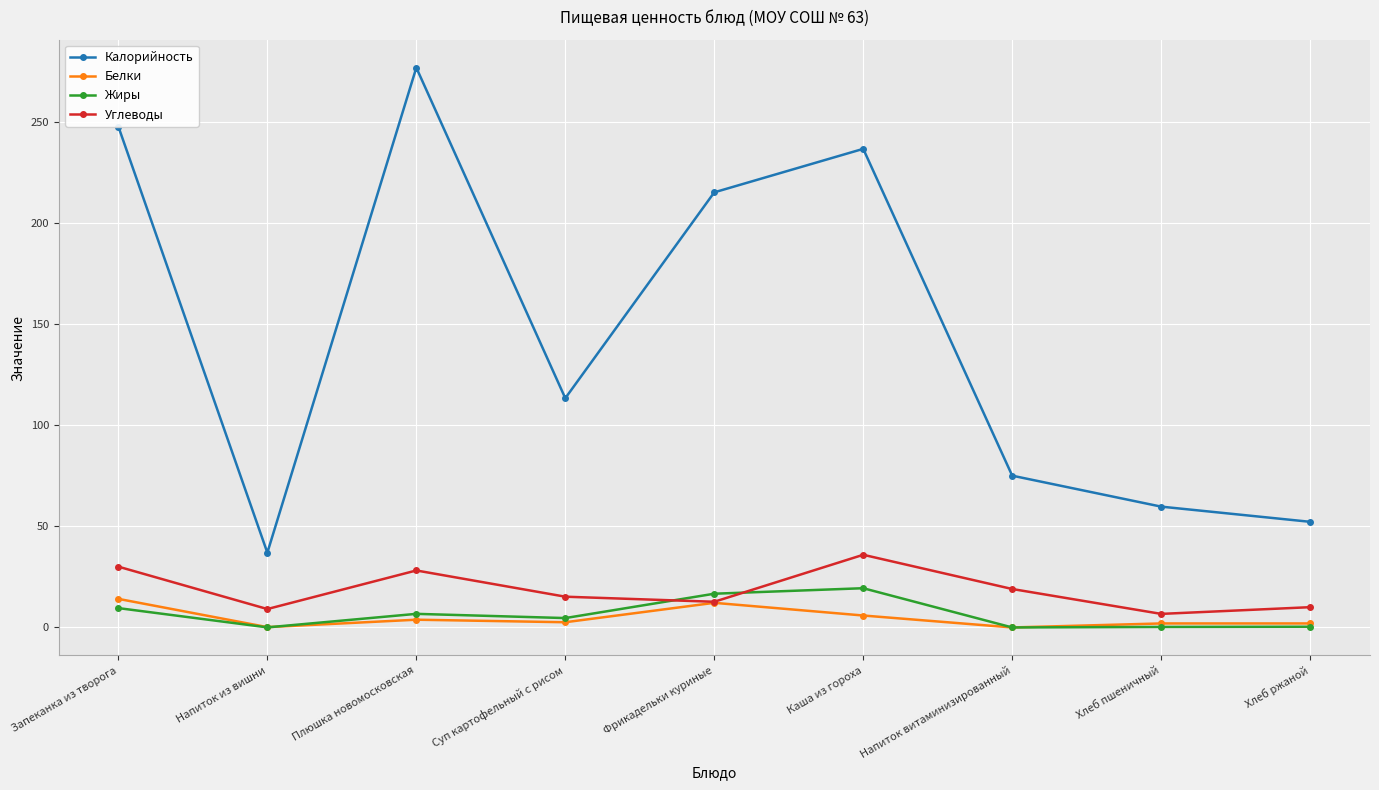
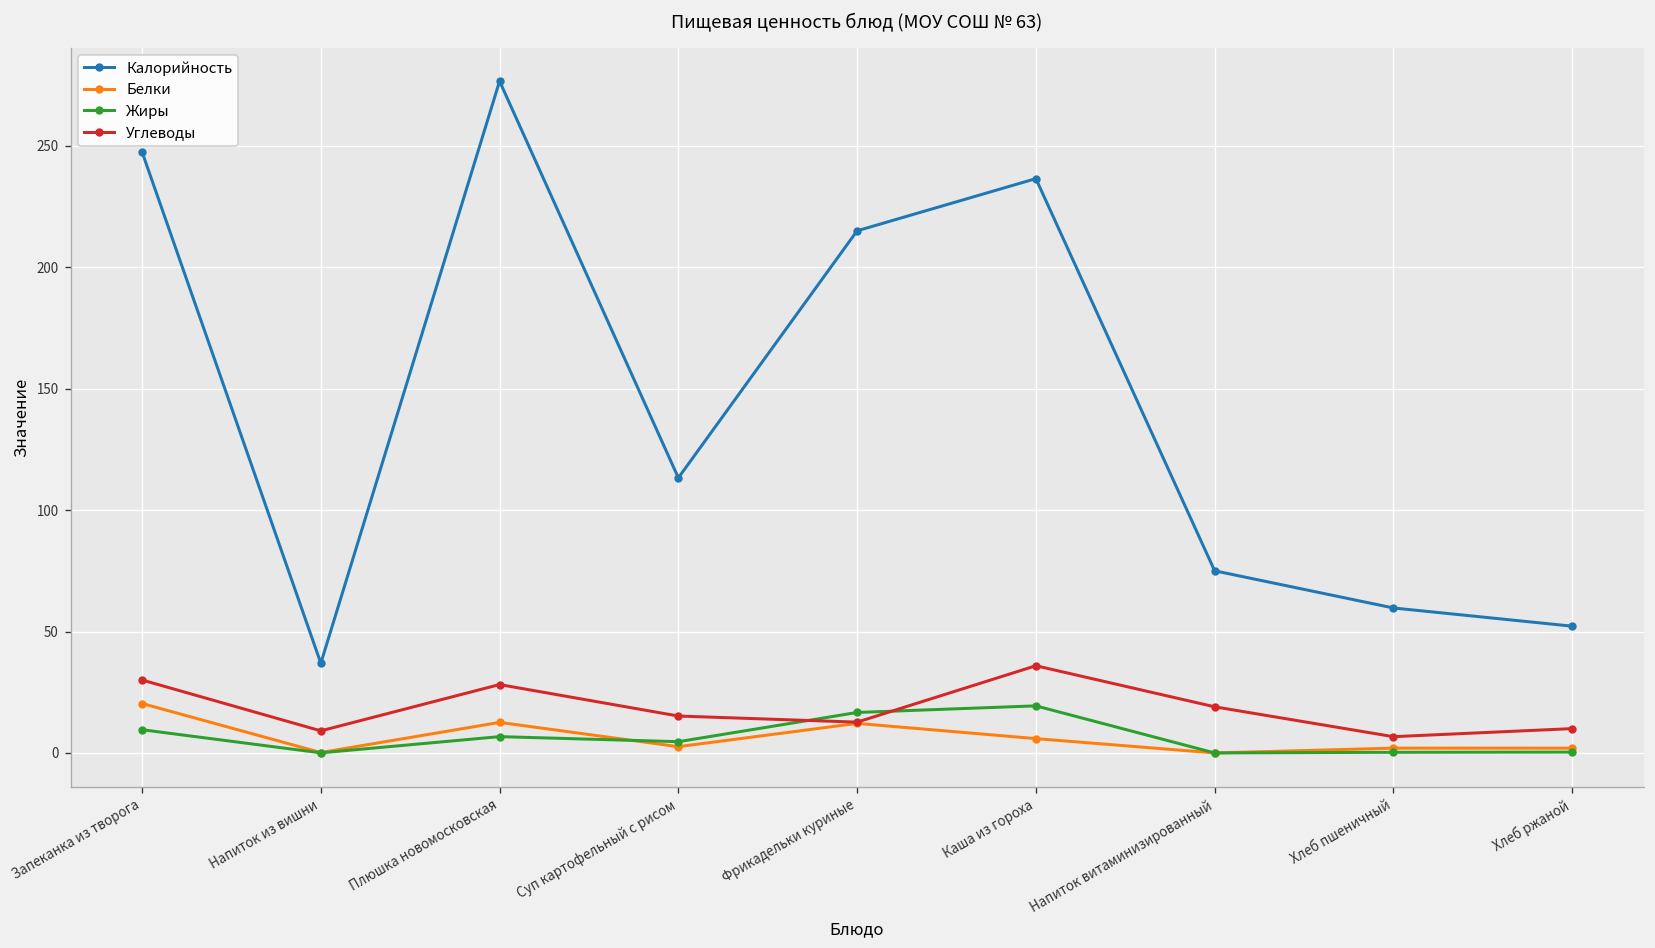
  {
    "Калорийность": {
      "Напиток из вишни": 37,
      "Плюшка новомосковская": 277,
      "Суп картофельный с рисом": 113,
      "Фрикадельки куриные": 215,
      "Каша из гороха": 236,
      "Напиток витаминизированный": 75,
      "Хлеб пшеничный": 60,
      "Хлеб ржаной": 52
    },
    "Белки": {
-     "Запеканка из творога": 14,
-     "Плюшка новомосковская": 4,
+     "Запеканка из творога": 20,
+     "Плюшка новомосковская": 13,
      "Суп картофельный с рисом": 3,
      "Каша из гороха": 6,
      "Хлеб пшеничный": 2,
      "Хлеб ржаной": 2
    },
    "Жиры": {
      "Запеканка из творога": 10,
      "Плюшка новомосковская": 7,
      "Суп картофельный с рисом": 5,
      "Фрикадельки куриные": 17,
      "Каша из гороха": 19,
      "Хлеб пшеничный": 0,
      "Хлеб ржаной": 0
    },
    "Углеводы": {
      "Запеканка из творога": 30,
      "Напиток из вишни": 9,
      "Плюшка новомосковская": 28,
      "Суп картофельный с рисом": 15,
      "Каша из гороха": 36,
      "Напиток витаминизированный": 19,
      "Хлеб пшеничный": 7,
      "Хлеб ржаной": 10
    }
  }
